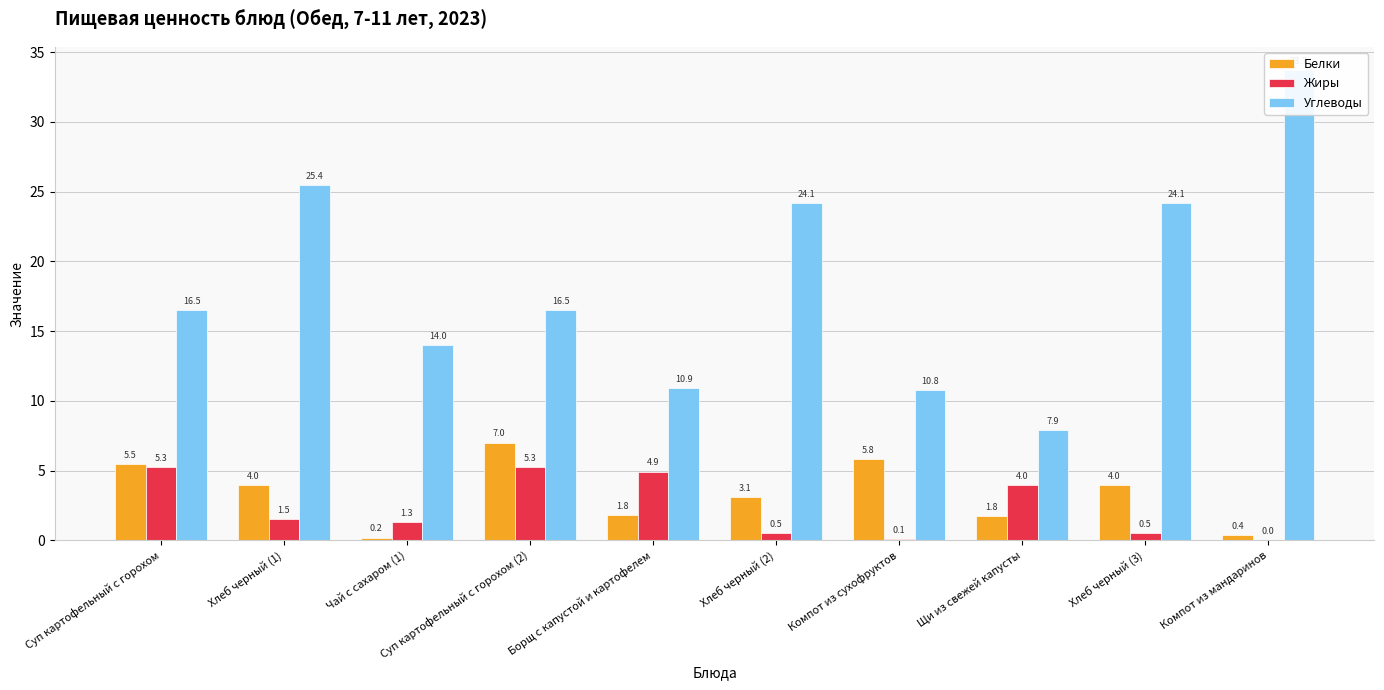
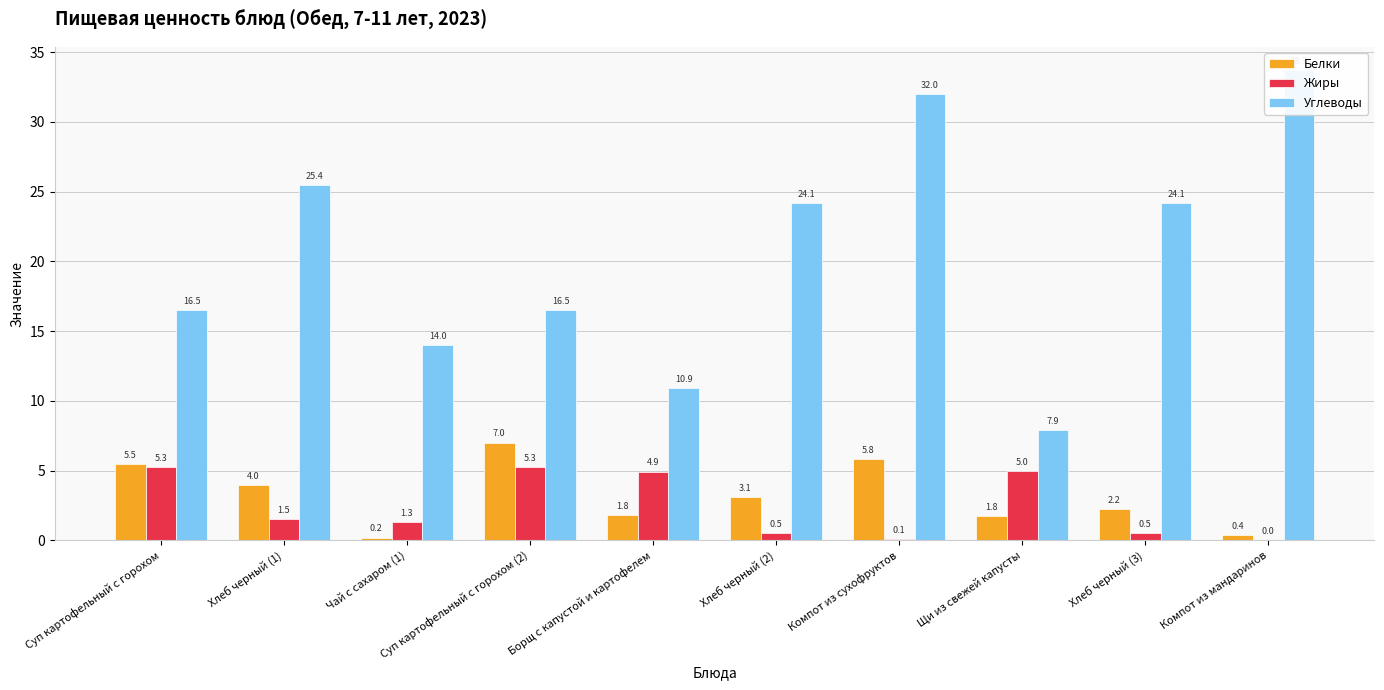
  {
    "Белки": {
      "Суп картофельный с горохом": 5.5,
      "Хлеб черный (1)": 4.0,
      "Чай с сахаром (1)": 0.2,
      "Суп картофельный с горохом (2)": 7.0,
      "Борщ с капустой и картофелем": 1.8,
      "Хлеб черный (2)": 3.1,
      "Компот из сухофруктов": 5.8,
      "Щи из свежей капусты": 1.8,
-     "Хлеб черный (3)": 4.0,
+     "Хлеб черный (3)": 2.2,
      "Компот из мандаринов": 0.4
    },
    "Жиры": {
      "Суп картофельный с горохом": 5.3,
      "Хлеб черный (1)": 1.5,
      "Чай с сахаром (1)": 1.3,
      "Суп картофельный с горохом (2)": 5.3,
      "Борщ с капустой и картофелем": 4.9,
      "Хлеб черный (2)": 0.5,
      "Компот из сухофруктов": 0.1,
-     "Щи из свежей капусты": 4.0,
+     "Щи из свежей капусты": 5.0,
      "Хлеб черный (3)": 0.5,
      "Компот из мандаринов": 0.0
    },
    "Углеводы": {
      "Суп картофельный с горохом": 16.5,
      "Хлеб черный (1)": 25.4,
      "Чай с сахаром (1)": 14.0,
      "Суп картофельный с горохом (2)": 16.5,
      "Борщ с капустой и картофелем": 10.9,
      "Хлеб черный (2)": 24.1,
-     "Компот из сухофруктов": 10.8,
+     "Компот из сухофруктов": 32.0,
      "Щи из свежей капусты": 7.9,
      "Хлеб черный (3)": 24.1
    }
  }
